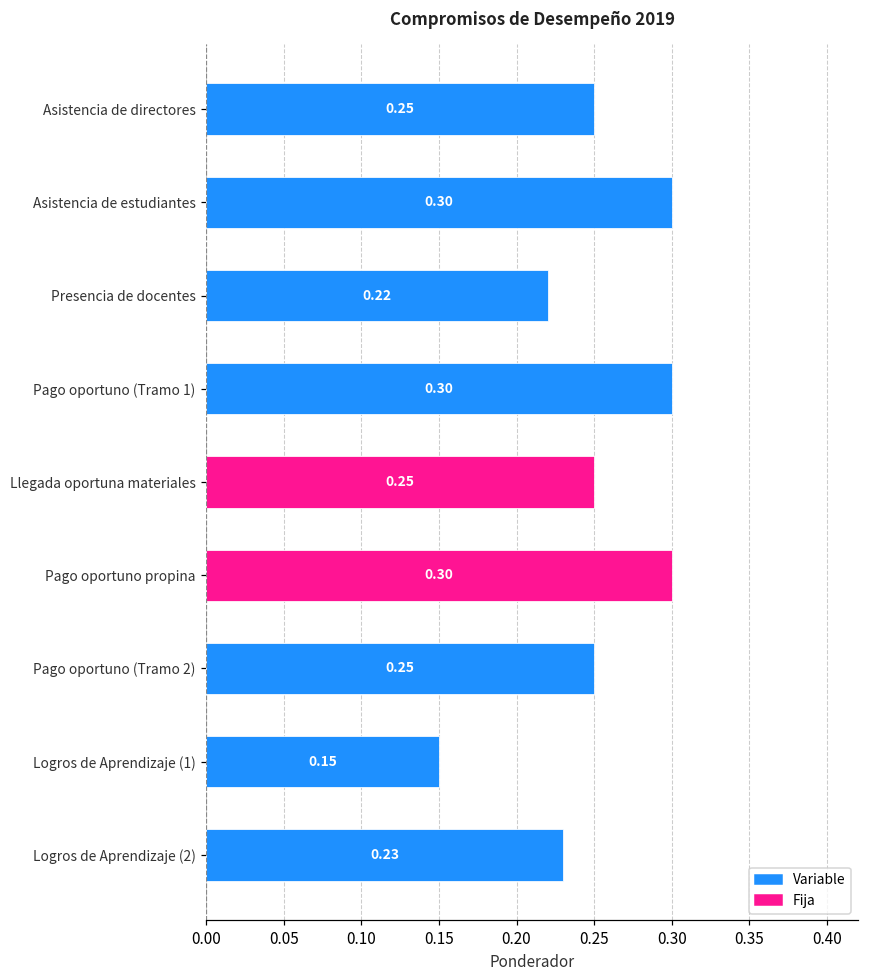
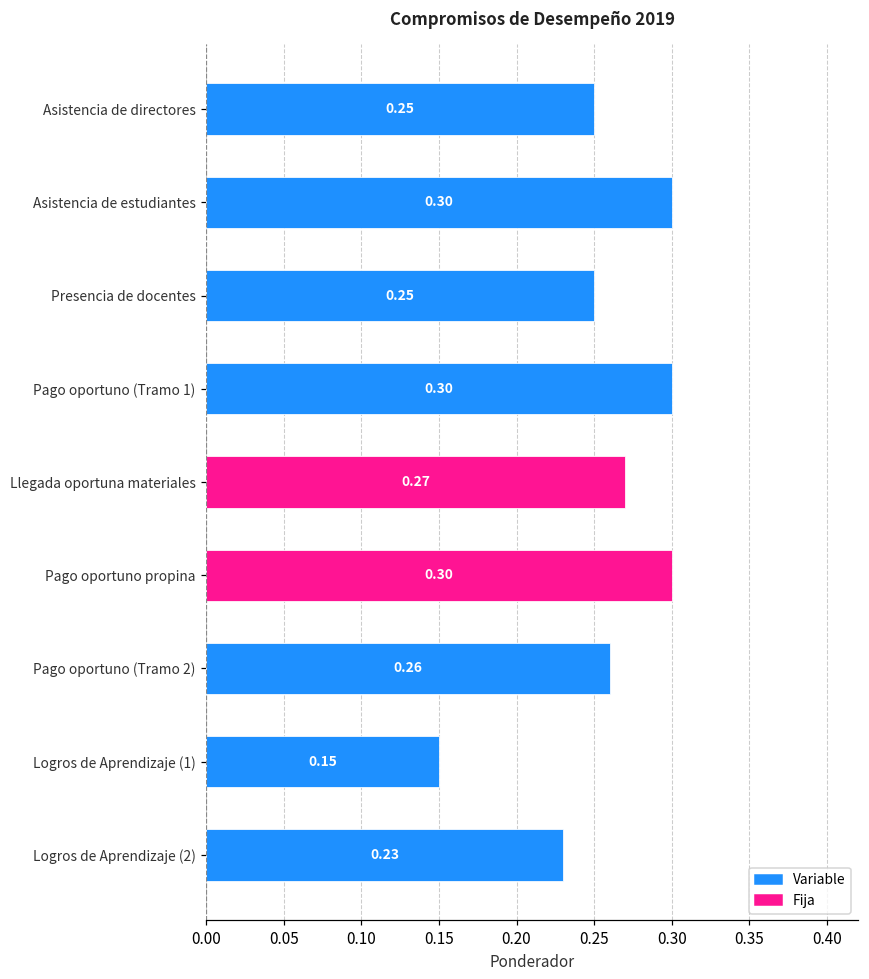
  {
    "Asistencia de directores": 0.25,
    "Asistencia de estudiantes": 0.30,
-   "Presencia de docentes": 0.22,
+   "Presencia de docentes": 0.25,
    "Pago oportuno (Tramo 1)": 0.30,
-   "Llegada oportuna materiales": 0.25,
+   "Llegada oportuna materiales": 0.27,
    "Pago oportuno propina": 0.30,
-   "Pago oportuno (Tramo 2)": 0.25,
+   "Pago oportuno (Tramo 2)": 0.26,
    "Logros de Aprendizaje (1)": 0.15,
    "Logros de Aprendizaje (2)": 0.23
  }
